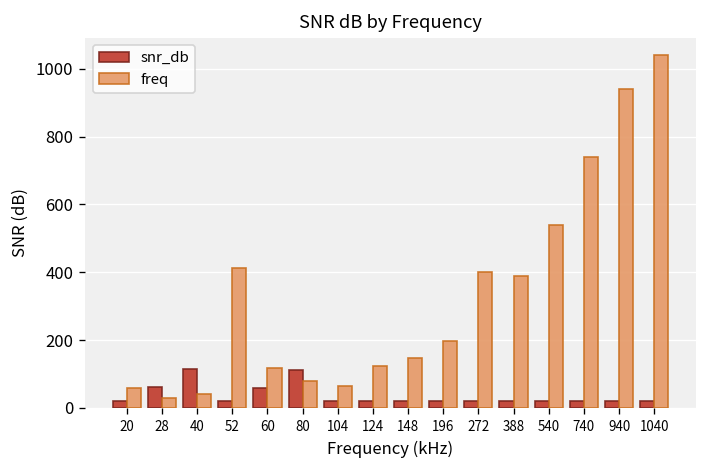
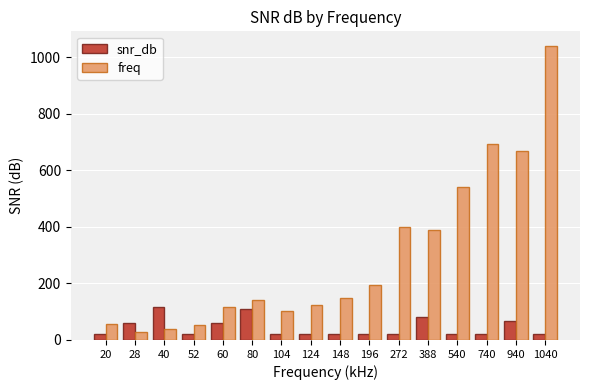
  {
    "snr_db": {
      "20": 20,
      "28": 60,
      "40": 120,
      "52": 20,
      "60": 60,
      "80": 110,
      "104": 20,
      "124": 20,
      "148": 20,
      "196": 20,
      "272": 20,
-     "388": 20,
+     "388": 80,
      "540": 20,
      "740": 20,
-     "940": 20,
+     "940": 70,
      "1040": 20
    },
    "freq": {
      "20": 60,
      "28": 30,
      "40": 40,
-     "52": 410,
+     "52": 50,
      "60": 120,
-     "80": 80,
-     "104": 60,
+     "80": 140,
+     "104": 100,
      "124": 120,
      "148": 150,
      "196": 200,
      "272": 400,
      "388": 390,
      "540": 540,
-     "740": 740,
-     "940": 940,
+     "740": 690,
+     "940": 670,
      "1040": 1040
    }
  }
